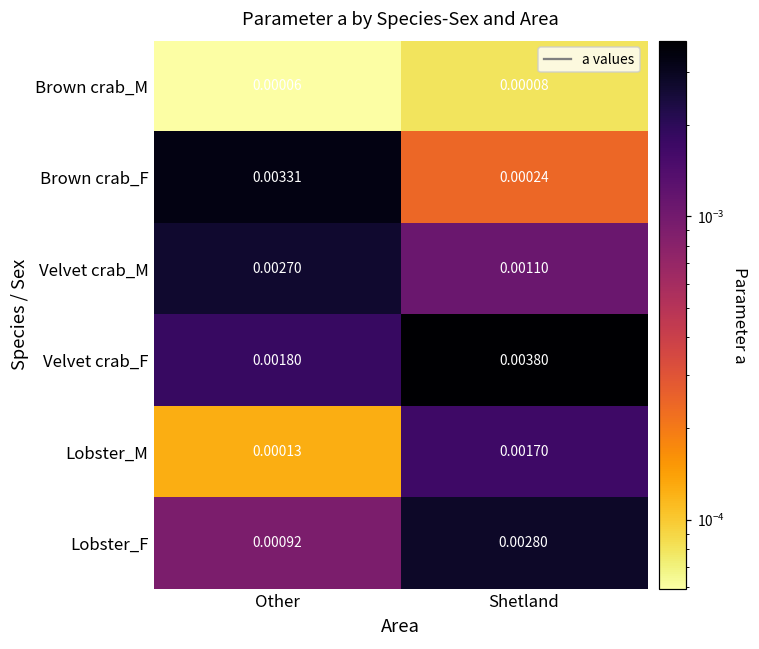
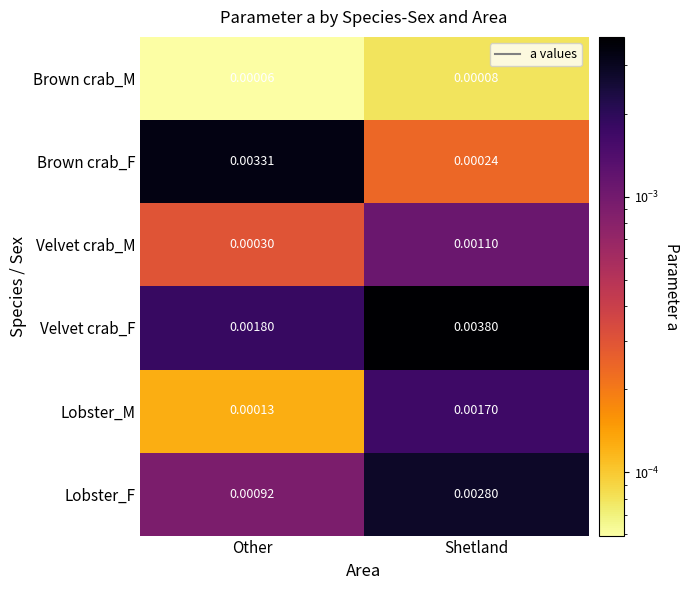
  {
    "Brown crab_M": {
      "Other": 0.00006,
      "Shetland": 0.00008
    },
    "Brown crab_F": {
      "Other": 0.00331,
      "Shetland": 0.00024
    },
    "Velvet crab_M": {
-     "Other": 0.00270,
+     "Other": 0.00030,
      "Shetland": 0.00110
    },
    "Velvet crab_F": {
      "Other": 0.00180,
      "Shetland": 0.00380
    },
    "Lobster_M": {
      "Other": 0.00013,
      "Shetland": 0.00170
    },
    "Lobster_F": {
      "Other": 0.00092,
      "Shetland": 0.00280
    }
  }
